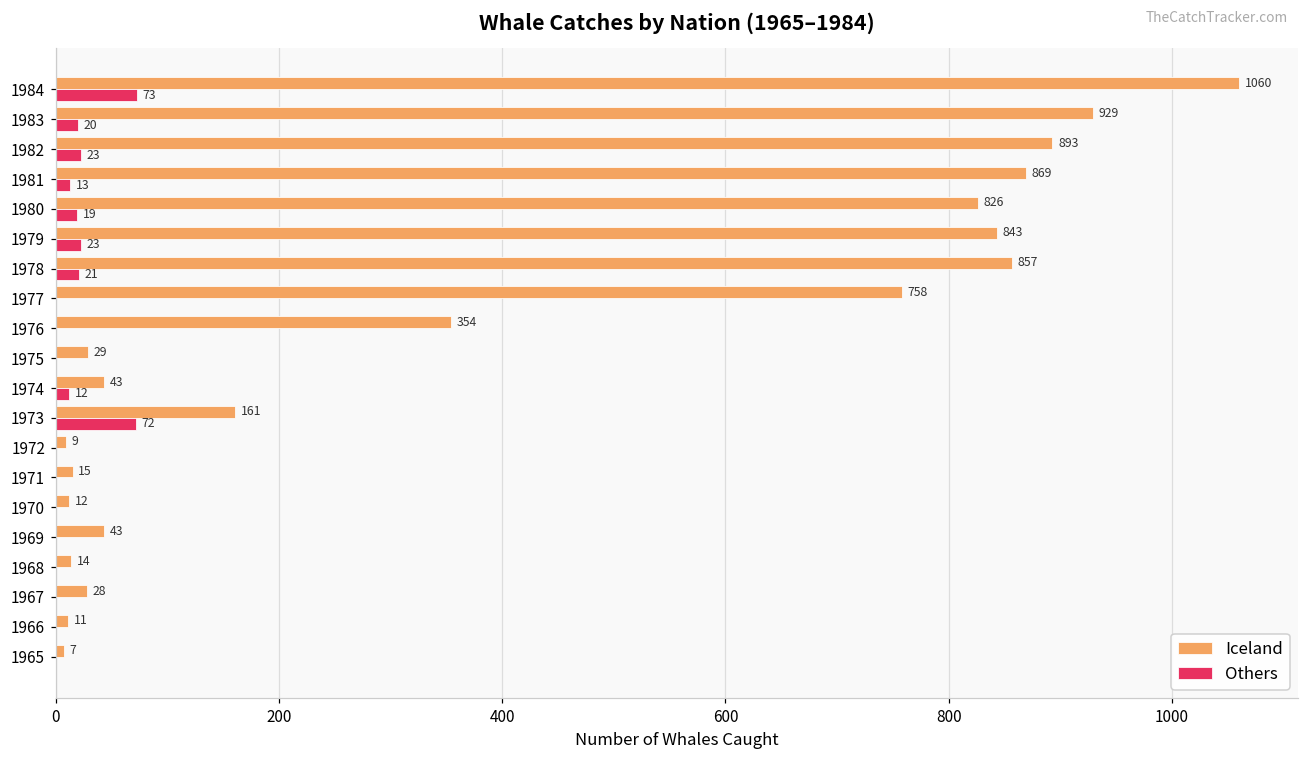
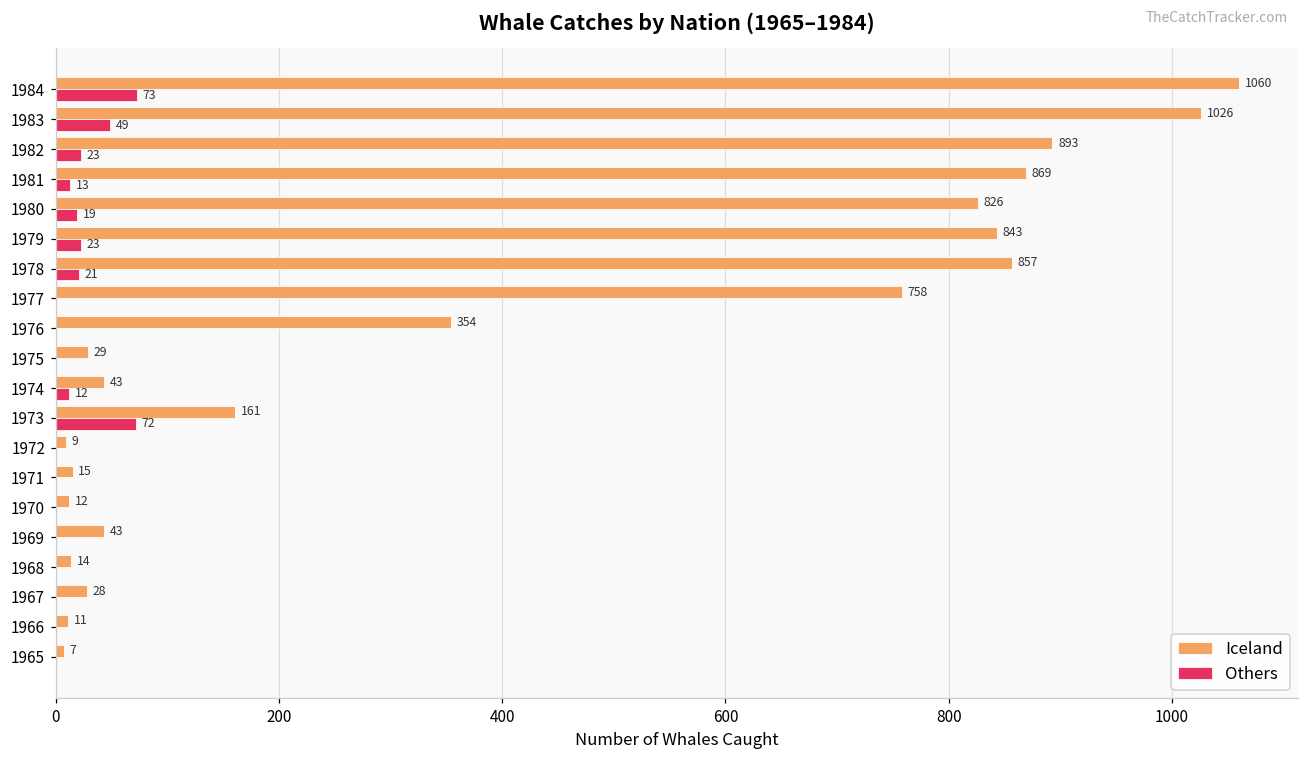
  {
    "Iceland": {
      "1984": 1060,
-     "1983": 929,
+     "1983": 1026,
      "1982": 893,
      "1981": 869,
      "1980": 826,
      "1979": 843,
      "1978": 857,
      "1977": 758,
      "1976": 354,
      "1975": 29,
      "1974": 43,
      "1973": 161,
      "1972": 9,
      "1971": 15,
      "1970": 12,
      "1969": 43,
      "1968": 14,
      "1967": 28,
      "1966": 11,
      "1965": 7
    },
    "Others": {
      "1984": 73,
-     "1983": 20,
+     "1983": 49,
      "1982": 23,
      "1981": 13,
      "1980": 19,
      "1979": 23,
      "1978": 21,
      "1974": 12,
      "1973": 72
    }
  }
